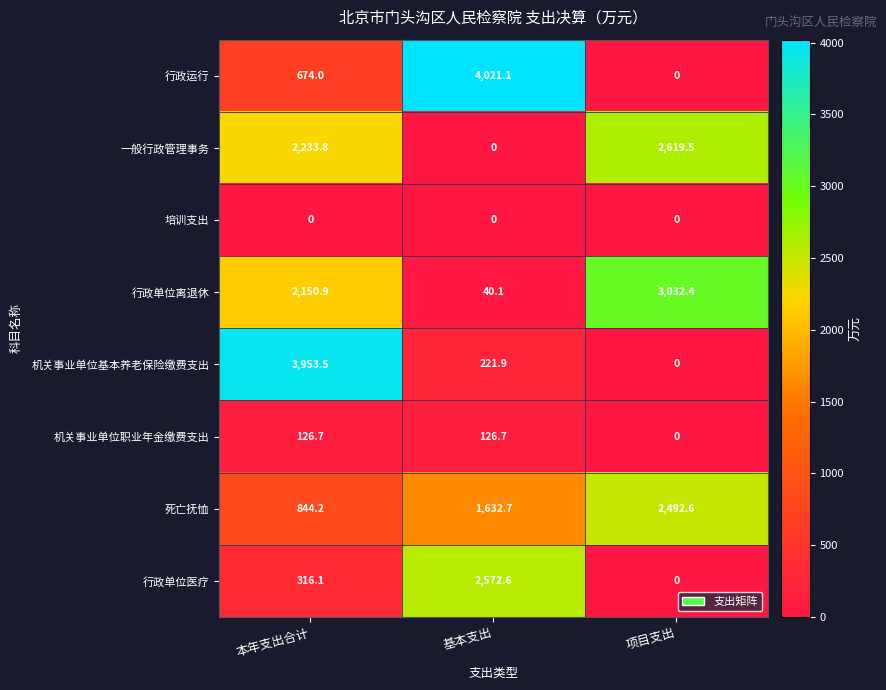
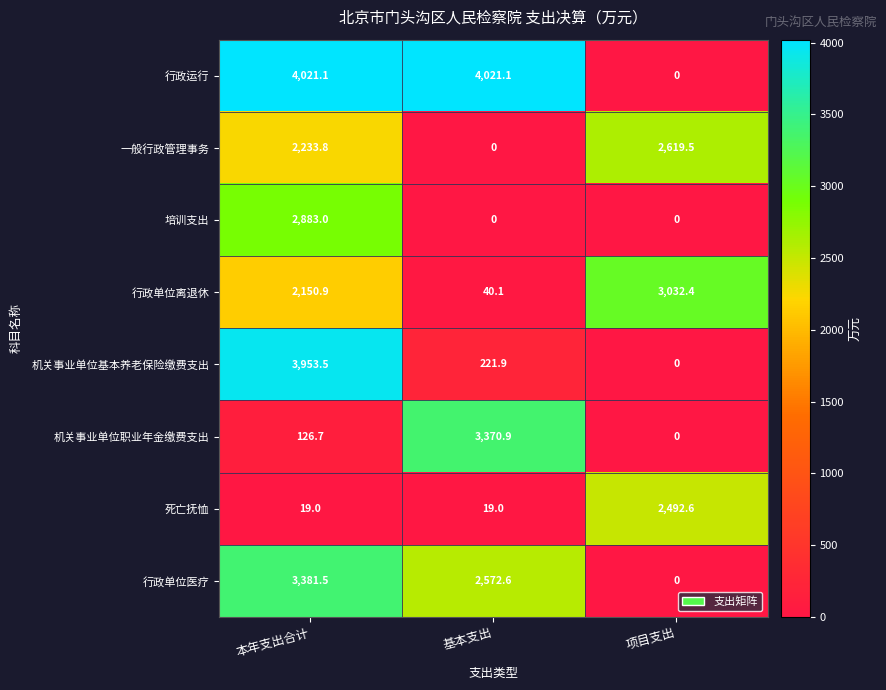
  {
    "行政运行": {
-     "本年支出合计": "674.0",
+     "本年支出合计": "4,021.1",
      "基本支出": "4,021.1",
      "项目支出": "0"
    },
    "一般行政管理事务": {
      "本年支出合计": "2,233.8",
      "基本支出": "0",
      "项目支出": "2,619.5"
    },
    "培训支出": {
-     "本年支出合计": "0",
+     "本年支出合计": "2,883.0",
      "基本支出": "0",
      "项目支出": "0"
    },
    "行政单位离退休": {
      "本年支出合计": "2,150.9",
      "基本支出": "40.1",
      "项目支出": "3,032.4"
    },
    "机关事业单位基本养老保险缴费支出": {
      "本年支出合计": "3,953.5",
      "基本支出": "221.9",
      "项目支出": "0"
    },
    "机关事业单位职业年金缴费支出": {
      "本年支出合计": "126.7",
-     "基本支出": "126.7",
+     "基本支出": "3,370.9",
      "项目支出": "0"
    },
    "死亡抚恤": {
-     "本年支出合计": "844.2",
-     "基本支出": "1,632.7",
+     "本年支出合计": "19.0",
+     "基本支出": "19.0",
      "项目支出": "2,492.6"
    },
    "行政单位医疗": {
-     "本年支出合计": "316.1",
+     "本年支出合计": "3,381.5",
      "基本支出": "2,572.6",
      "项目支出": "0"
    }
  }
